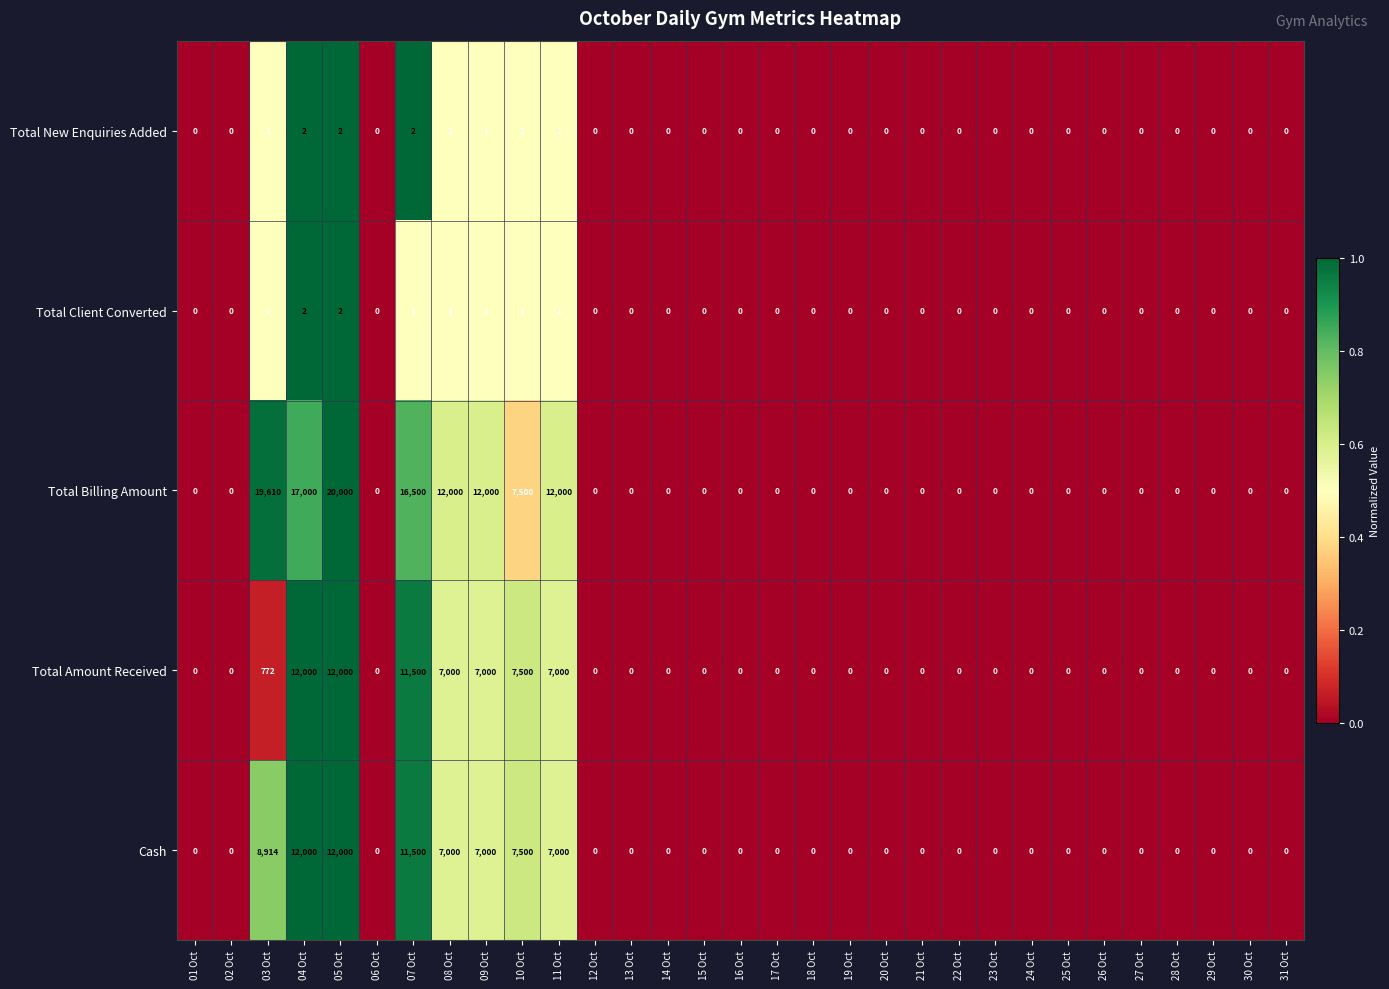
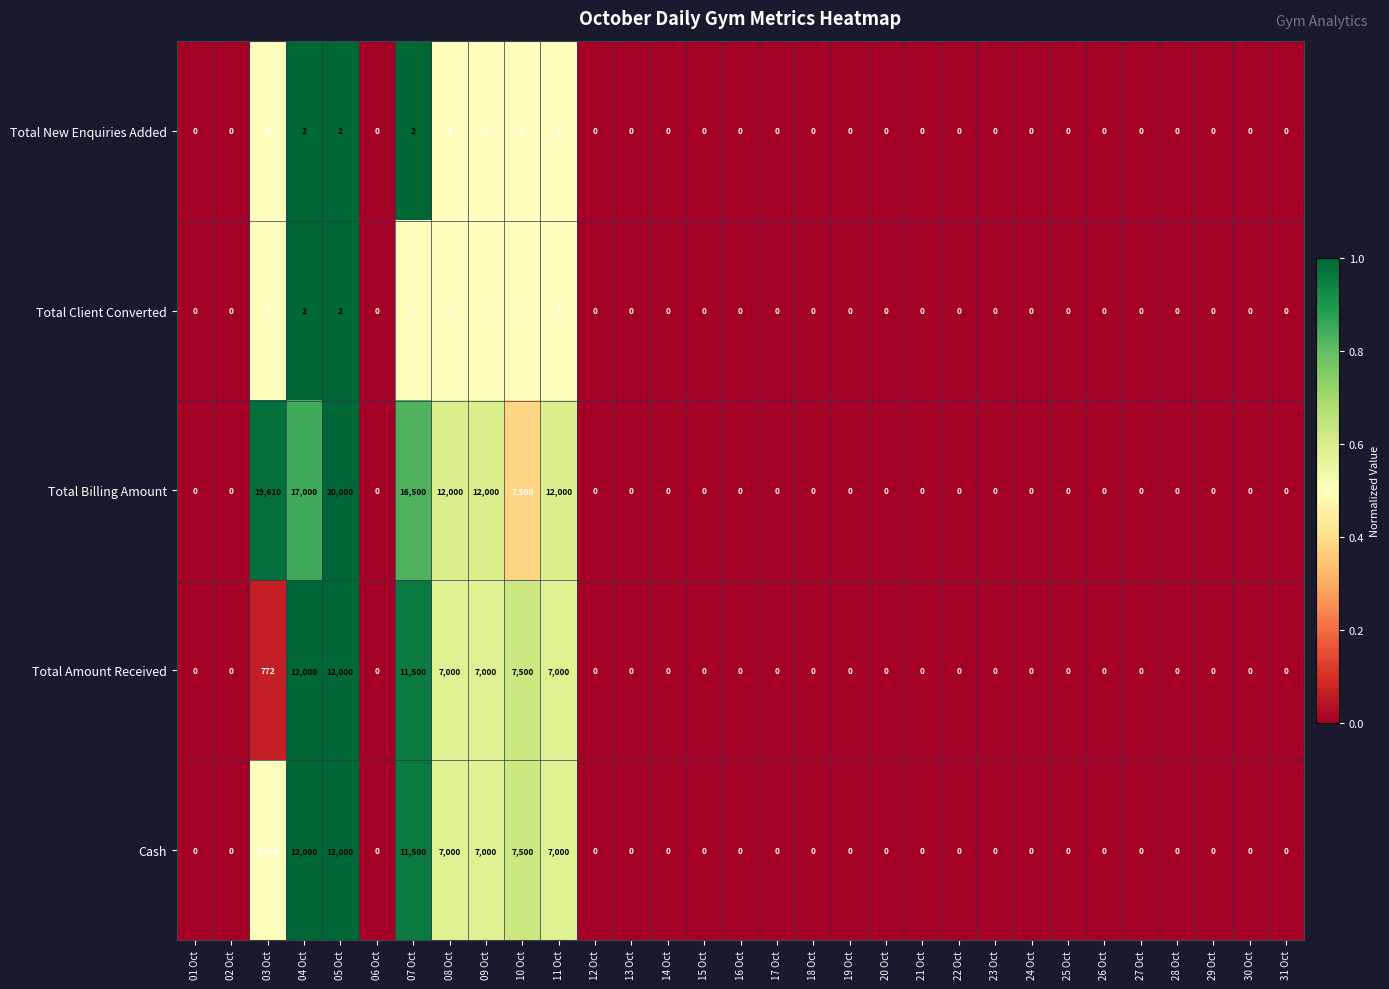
  {
    "Total New Enquiries Added": {
      "01 Oct": "0",
      "02 Oct": "0",
      "03 Oct": "1",
      "04 Oct": "2",
      "05 Oct": "2",
      "06 Oct": "0",
      "07 Oct": "2",
      "08 Oct": "1",
      "09 Oct": "1",
      "10 Oct": "1",
      "11 Oct": "1",
      "12 Oct": "0",
      "13 Oct": "0",
      "14 Oct": "0",
      "15 Oct": "0",
      "16 Oct": "0",
      "17 Oct": "0",
      "18 Oct": "0",
      "19 Oct": "0",
      "20 Oct": "0",
      "21 Oct": "0",
      "22 Oct": "0",
      "23 Oct": "0",
      "24 Oct": "0",
      "25 Oct": "0",
      "26 Oct": "0",
      "27 Oct": "0",
      "28 Oct": "0",
      "29 Oct": "0",
      "30 Oct": "0",
      "31 Oct": "0"
    },
    "Total Client Converted": {
      "01 Oct": "0",
      "02 Oct": "0",
      "03 Oct": "1",
      "04 Oct": "2",
      "05 Oct": "2",
      "06 Oct": "0",
      "07 Oct": "1",
      "08 Oct": "1",
      "09 Oct": "1",
      "10 Oct": "1",
      "11 Oct": "1",
      "12 Oct": "0",
      "13 Oct": "0",
      "14 Oct": "0",
      "15 Oct": "0",
      "16 Oct": "0",
      "17 Oct": "0",
      "18 Oct": "0",
      "19 Oct": "0",
      "20 Oct": "0",
      "21 Oct": "0",
      "22 Oct": "0",
      "23 Oct": "0",
      "24 Oct": "0",
      "25 Oct": "0",
      "26 Oct": "0",
      "27 Oct": "0",
      "28 Oct": "0",
      "29 Oct": "0",
      "30 Oct": "0",
      "31 Oct": "0"
    },
    "Total Billing Amount": {
      "01 Oct": "0",
      "02 Oct": "0",
      "03 Oct": "19,610",
      "04 Oct": "17,000",
      "05 Oct": "20,000",
      "06 Oct": "0",
      "07 Oct": "16,500",
      "08 Oct": "12,000",
      "09 Oct": "12,000",
      "10 Oct": "7,500",
      "11 Oct": "12,000",
      "12 Oct": "0",
      "13 Oct": "0",
      "14 Oct": "0",
      "15 Oct": "0",
      "16 Oct": "0",
      "17 Oct": "0",
      "18 Oct": "0",
      "19 Oct": "0",
      "20 Oct": "0",
      "21 Oct": "0",
      "22 Oct": "0",
      "23 Oct": "0",
      "24 Oct": "0",
      "25 Oct": "0",
      "26 Oct": "0",
      "27 Oct": "0",
      "28 Oct": "0",
      "29 Oct": "0",
      "30 Oct": "0",
      "31 Oct": "0"
    },
    "Total Amount Received": {
      "01 Oct": "0",
      "02 Oct": "0",
      "03 Oct": "772",
      "04 Oct": "12,000",
      "05 Oct": "12,000",
      "06 Oct": "0",
      "07 Oct": "11,500",
      "08 Oct": "7,000",
      "09 Oct": "7,000",
      "10 Oct": "7,500",
      "11 Oct": "7,000",
      "12 Oct": "0",
      "13 Oct": "0",
      "14 Oct": "0",
      "15 Oct": "0",
      "16 Oct": "0",
      "17 Oct": "0",
      "18 Oct": "0",
      "19 Oct": "0",
      "20 Oct": "0",
      "21 Oct": "0",
      "22 Oct": "0",
      "23 Oct": "0",
      "24 Oct": "0",
      "25 Oct": "0",
      "26 Oct": "0",
      "27 Oct": "0",
      "28 Oct": "0",
      "29 Oct": "0",
      "30 Oct": "0",
      "31 Oct": "0"
    },
    "Cash": {
      "01 Oct": "0",
      "02 Oct": "0",
-     "03 Oct": "8,914",
+     "03 Oct": "6,000",
      "04 Oct": "12,000",
      "05 Oct": "12,000",
      "06 Oct": "0",
      "07 Oct": "11,500",
      "08 Oct": "7,000",
      "09 Oct": "7,000",
      "10 Oct": "7,500",
      "11 Oct": "7,000",
      "12 Oct": "0",
      "13 Oct": "0",
      "14 Oct": "0",
      "15 Oct": "0",
      "16 Oct": "0",
      "17 Oct": "0",
      "18 Oct": "0",
      "19 Oct": "0",
      "20 Oct": "0",
      "21 Oct": "0",
      "22 Oct": "0",
      "23 Oct": "0",
      "24 Oct": "0",
      "25 Oct": "0",
      "26 Oct": "0",
      "27 Oct": "0",
      "28 Oct": "0",
      "29 Oct": "0",
      "30 Oct": "0",
      "31 Oct": "0"
    }
  }
